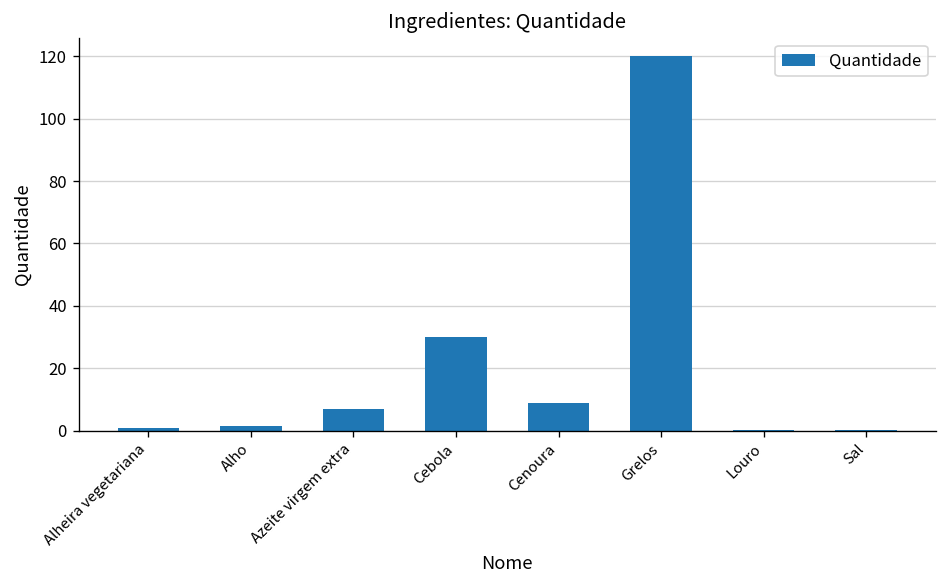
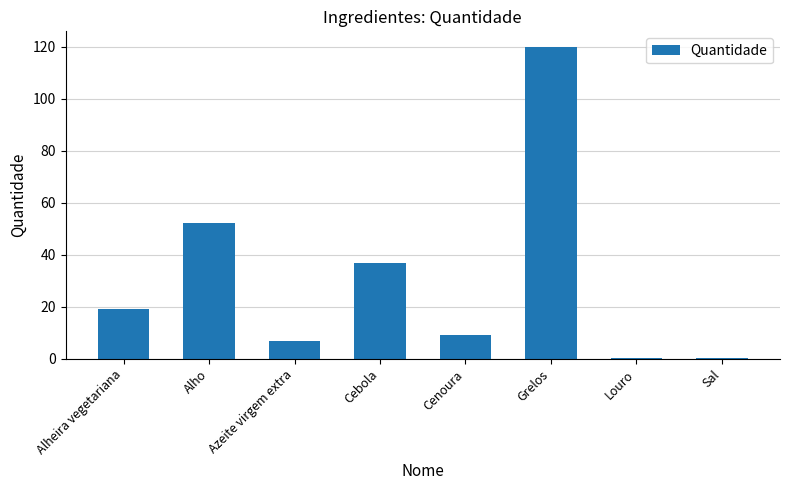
  {
-   "Alheira vegetariana": 1,
-   "Alho": 2,
+   "Alheira vegetariana": 19,
+   "Alho": 52,
    "Azeite virgem extra": 7,
-   "Cebola": 30,
+   "Cebola": 37,
    "Cenoura": 9,
    "Grelos": 120
  }
